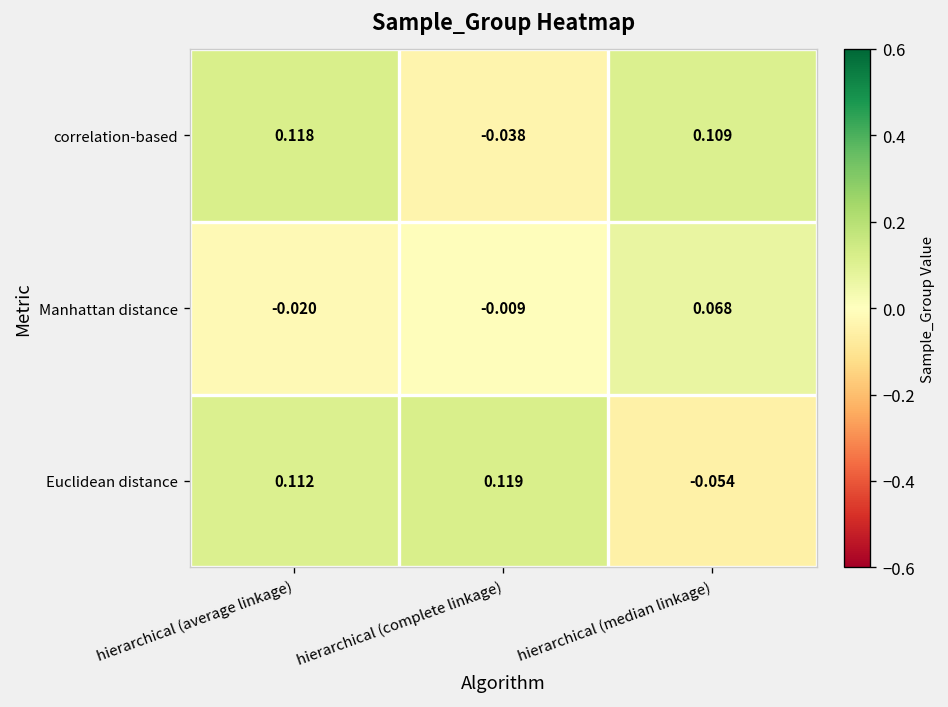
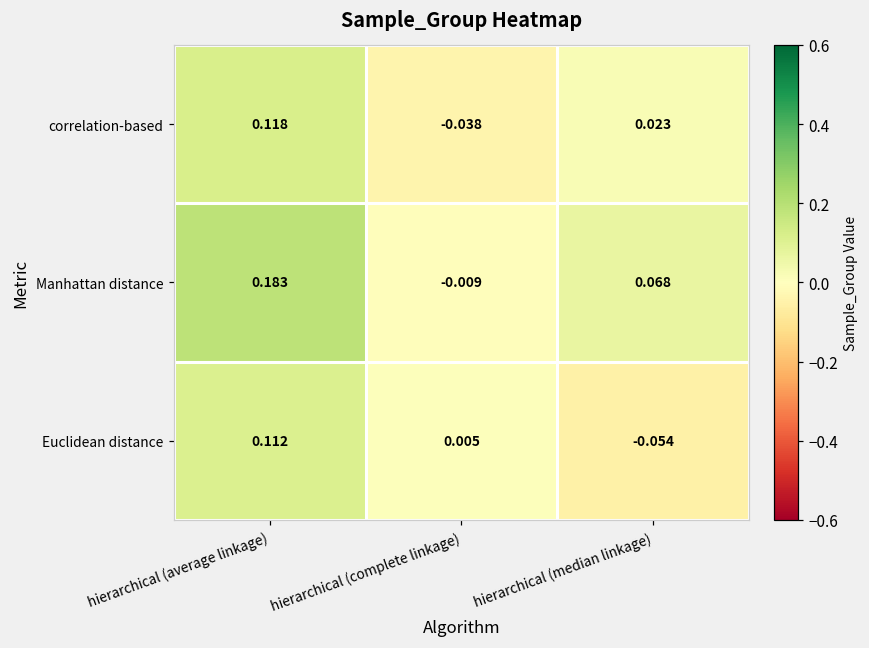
  {
    "correlation-based": {
      "hierarchical (average linkage)": 0.118,
      "hierarchical (complete linkage)": -0.038,
-     "hierarchical (median linkage)": 0.109
+     "hierarchical (median linkage)": 0.023
    },
    "Manhattan distance": {
-     "hierarchical (average linkage)": -0.020,
+     "hierarchical (average linkage)": 0.183,
      "hierarchical (complete linkage)": -0.009,
      "hierarchical (median linkage)": 0.068
    },
    "Euclidean distance": {
      "hierarchical (average linkage)": 0.112,
-     "hierarchical (complete linkage)": 0.119,
+     "hierarchical (complete linkage)": 0.005,
      "hierarchical (median linkage)": -0.054
    }
  }
